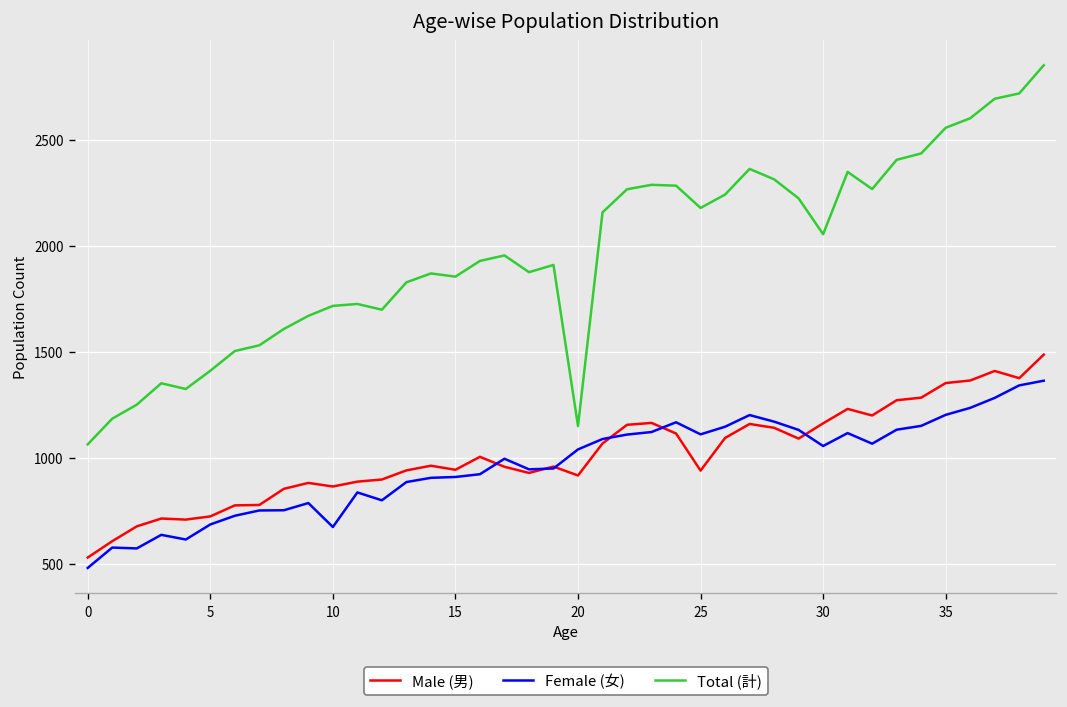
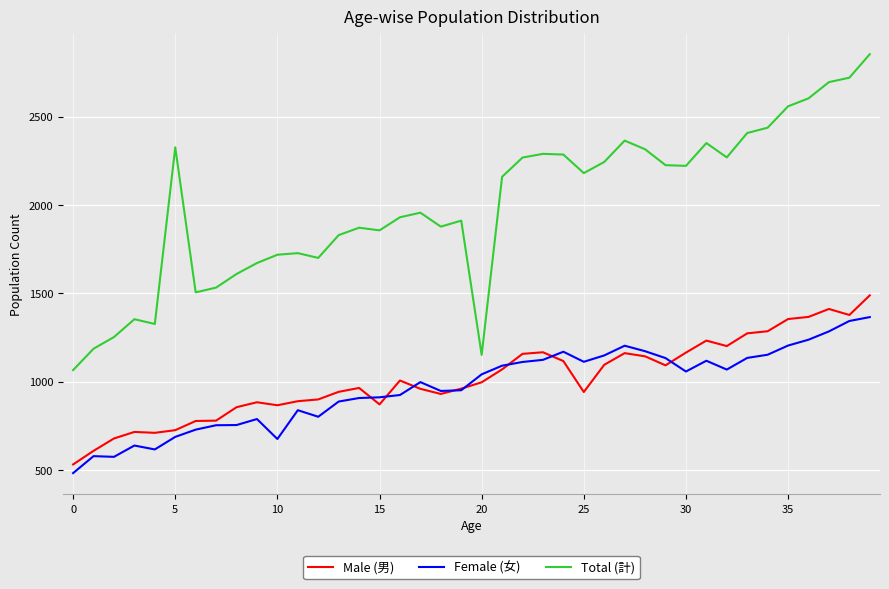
  {
    "Male (男)": {
      "0": 530,
      "5": 730,
      "10": 870,
-     "15": 950,
-     "20": 920,
+     "15": 870,
+     "20": 1000,
      "25": 940,
      "30": 1160,
      "35": 1350
    },
    "Female (女)": {
      "0": 480,
      "5": 690,
      "10": 680,
      "15": 910,
      "20": 1040,
      "25": 1110,
      "30": 1060,
      "35": 1200
    },
    "Total (計)": {
      "0": 1070,
-     "5": 1410,
+     "5": 2330,
      "10": 1720,
      "15": 1860,
      "20": 1150,
      "25": 2180,
-     "30": 2060,
+     "30": 2220,
      "35": 2560
    }
  }
